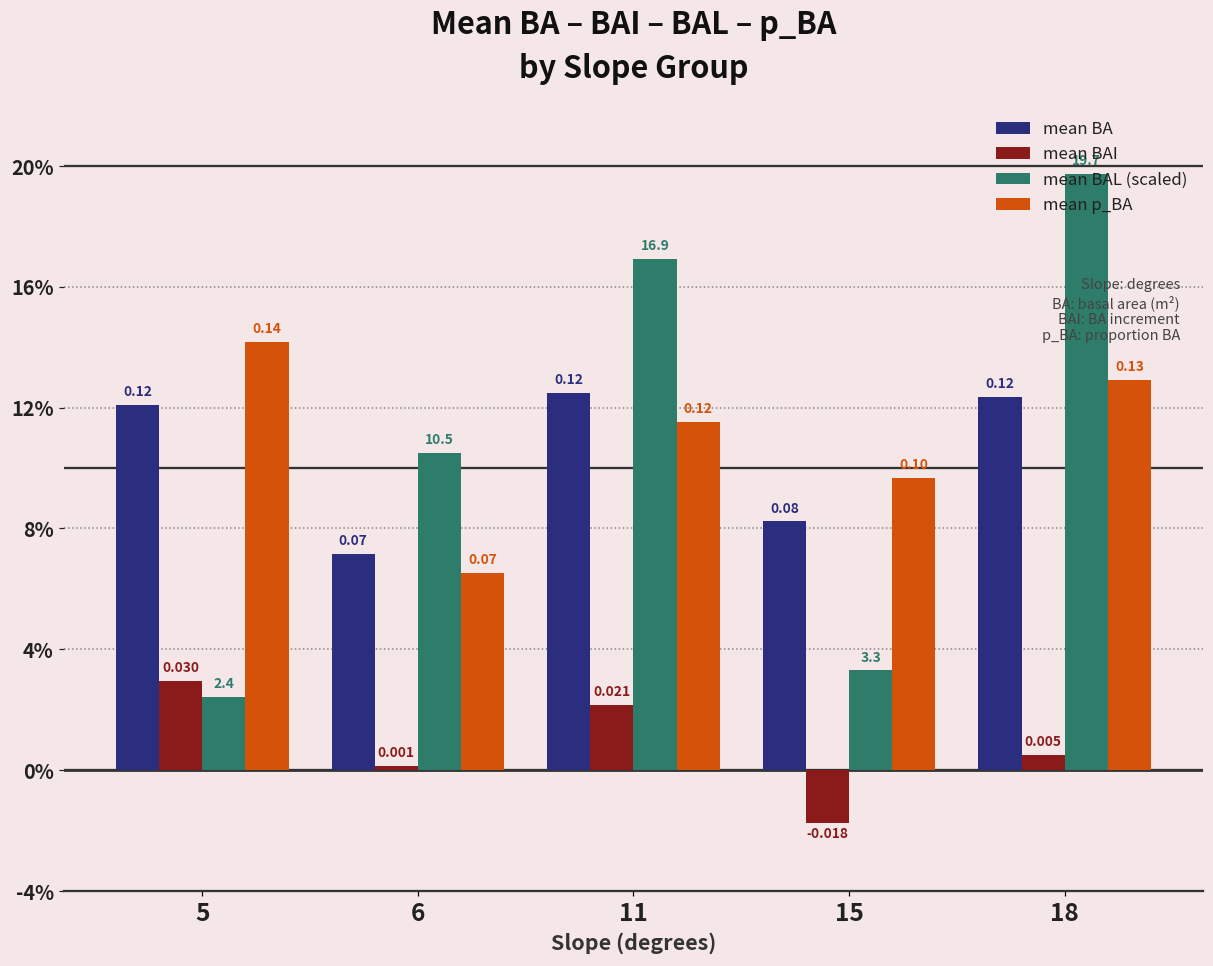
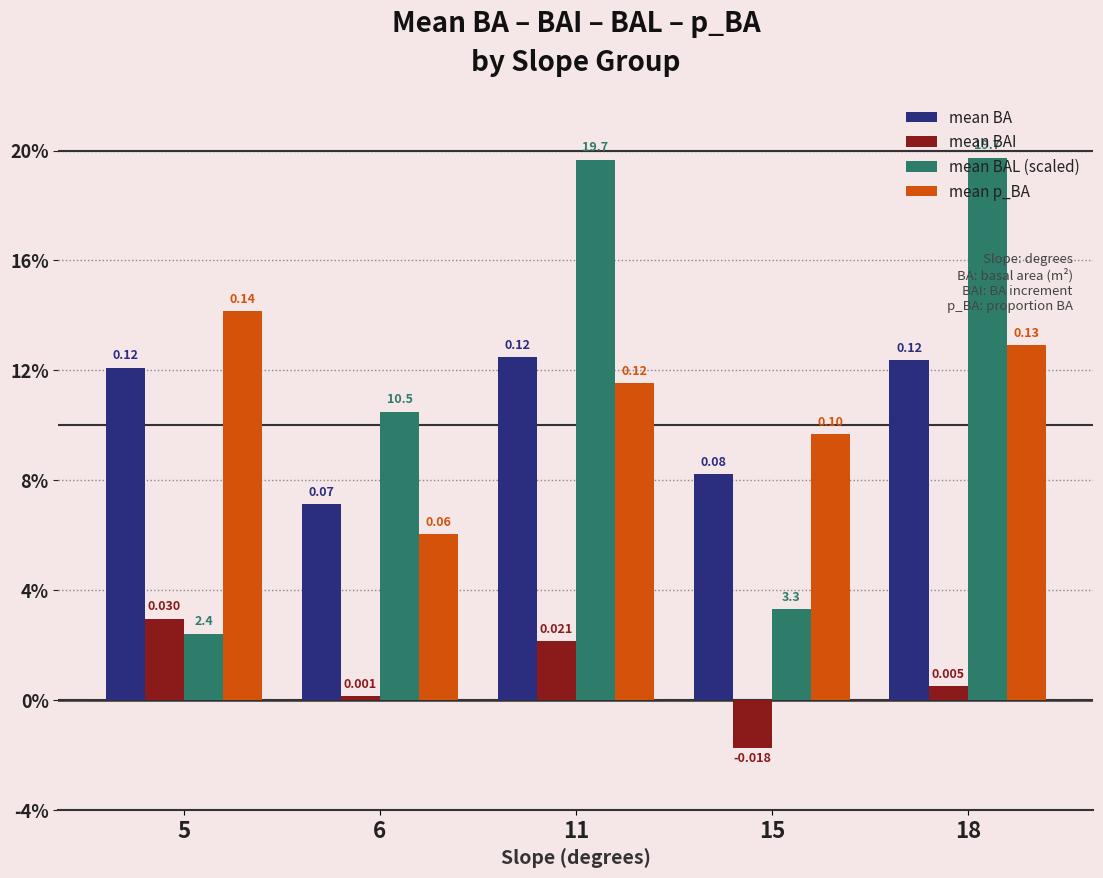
  {
    "mean BA": {
      "5": 0.12,
      "6": 0.07,
      "11": 0.12,
      "15": 0.08,
      "18": 0.12
    },
    "mean BAI": {
      "5": 0.030,
      "6": 0.001,
      "11": 0.021,
      "15": -0.018,
      "18": 0.005
    },
    "mean BAL (scaled)": {
-     "11": 16.9
+     "11": 19.7
    },
    "mean p_BA": {
      "5": 0.14,
-     "6": 0.07,
+     "6": 0.06,
      "11": 0.12,
      "15": 0.10,
      "18": 0.13
    }
  }
